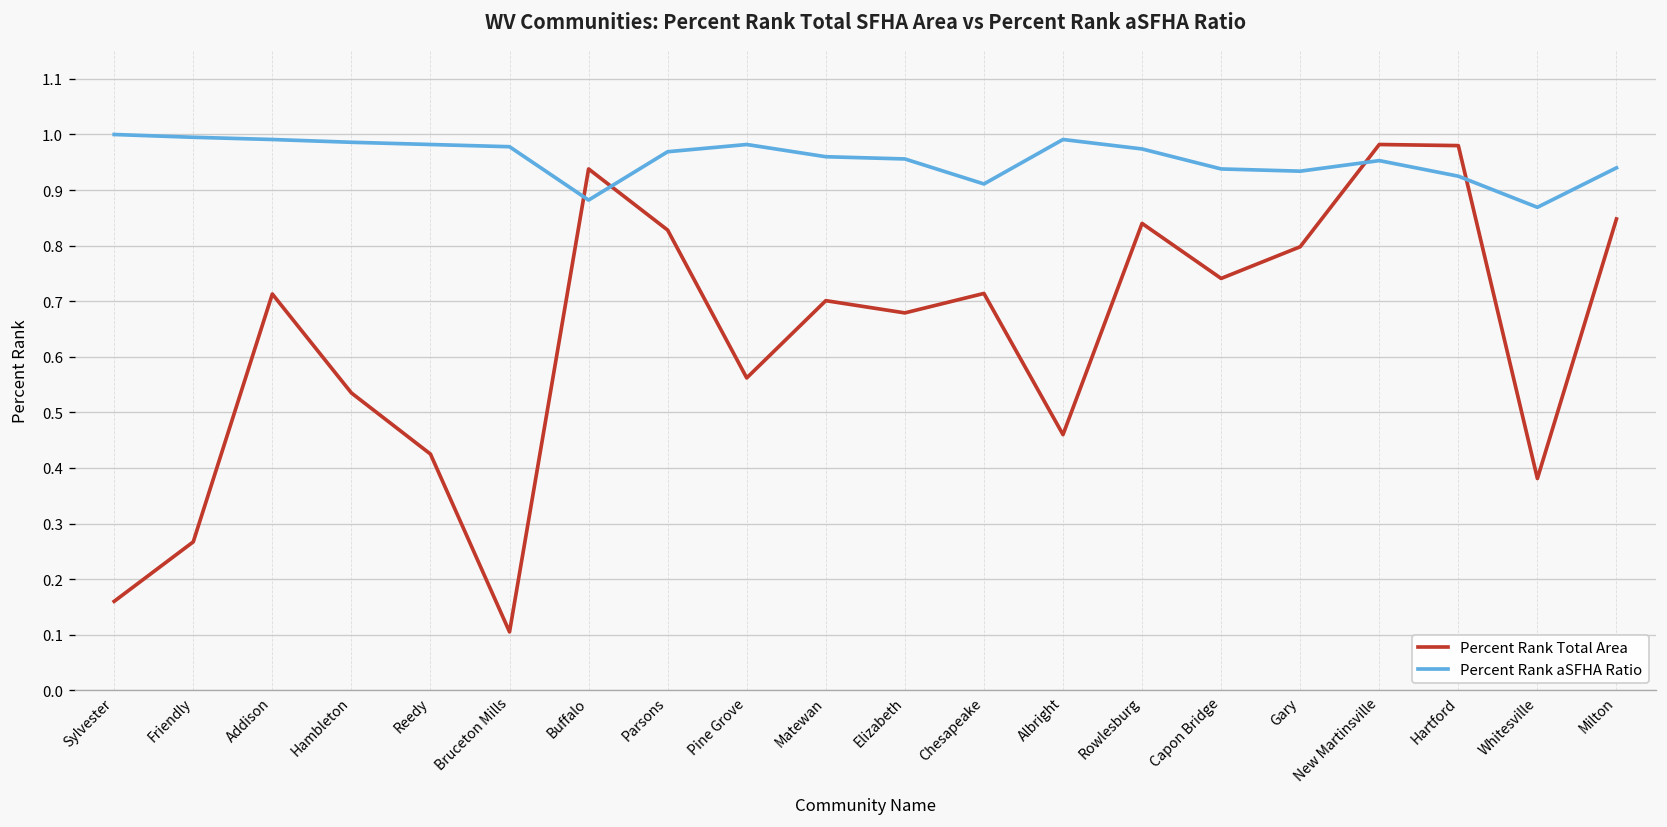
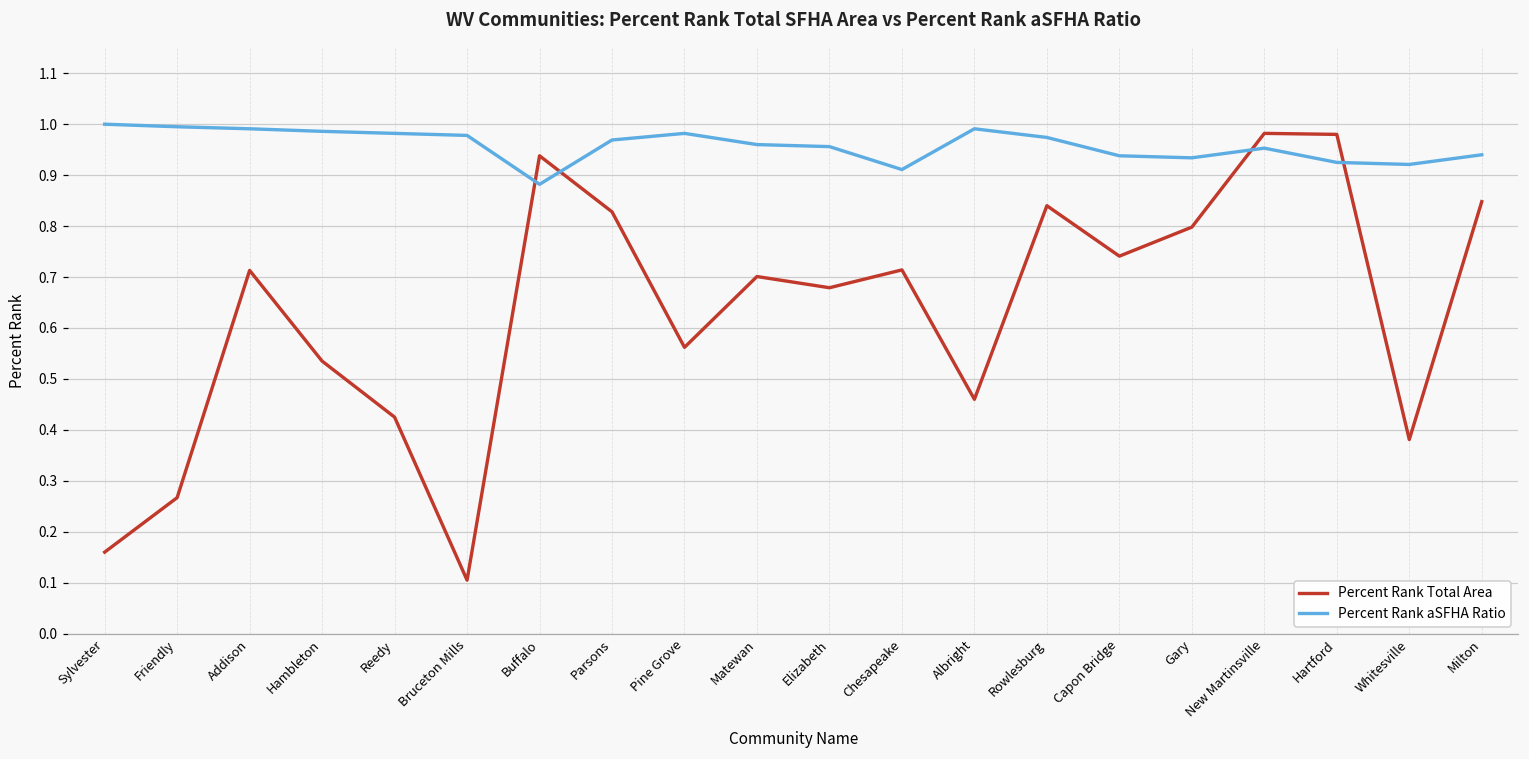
  {
    "Percent Rank Total Area": {
      "Sylvester": 0.16,
      "Friendly": 0.27,
      "Addison": 0.71,
      "Hambleton": 0.54,
      "Reedy": 0.43,
      "Bruceton Mills": 0.11,
      "Buffalo": 0.94,
      "Parsons": 0.83,
      "Pine Grove": 0.56,
      "Matewan": 0.70,
      "Elizabeth": 0.68,
      "Chesapeake": 0.71,
      "Albright": 0.46,
      "Rowlesburg": 0.84,
      "Capon Bridge": 0.74,
      "Gary": 0.80,
      "New Martinsville": 0.98,
      "Hartford": 0.98,
      "Whitesville": 0.38,
      "Milton": 0.85
    },
    "Percent Rank aSFHA Ratio": {
      "Sylvester": 1.00,
      "Friendly": 1.00,
      "Addison": 0.99,
      "Hambleton": 0.99,
      "Reedy": 0.98,
      "Bruceton Mills": 0.98,
      "Buffalo": 0.88,
      "Parsons": 0.97,
      "Pine Grove": 0.98,
      "Matewan": 0.96,
      "Elizabeth": 0.96,
      "Chesapeake": 0.91,
      "Albright": 0.99,
      "Rowlesburg": 0.97,
      "Capon Bridge": 0.94,
      "Gary": 0.93,
      "New Martinsville": 0.95,
      "Hartford": 0.93,
-     "Whitesville": 0.87,
+     "Whitesville": 0.92,
      "Milton": 0.94
    }
  }
